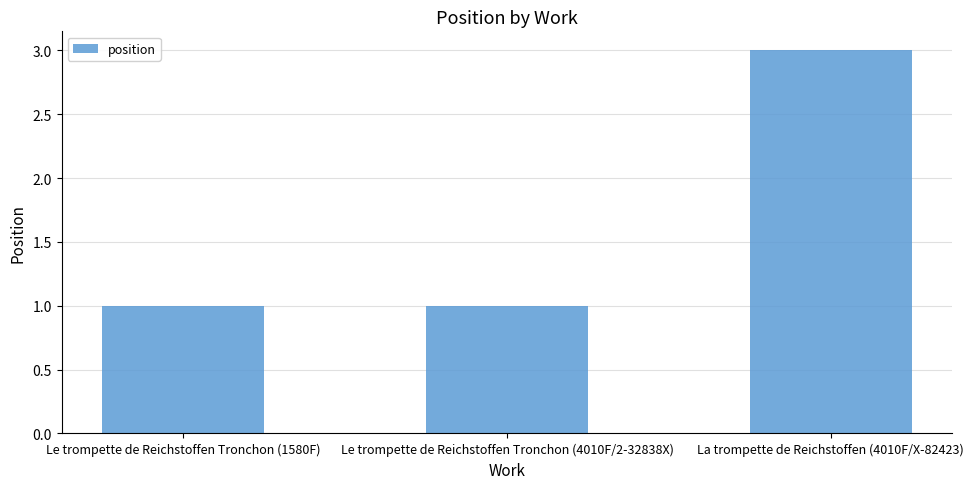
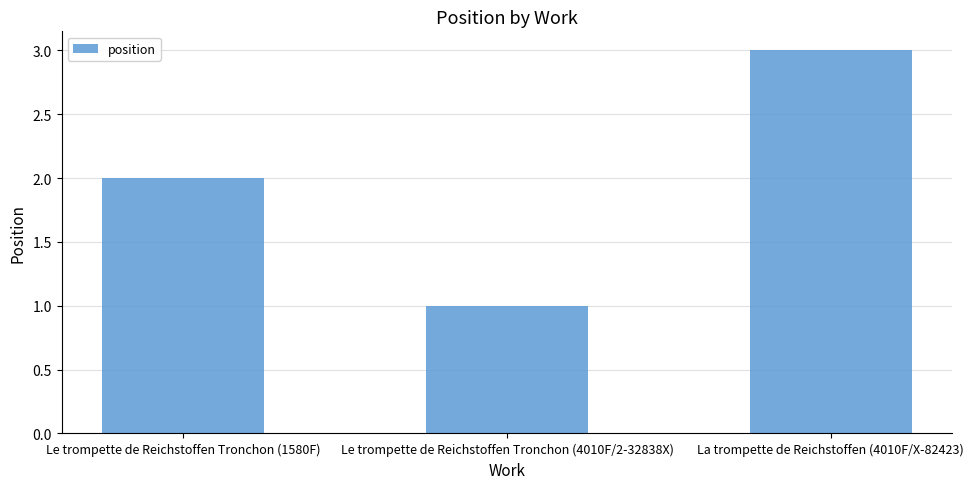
  {
-   "Le trompette de Reichstoffen Tronchon (1580F)": 1,
+   "Le trompette de Reichstoffen Tronchon (1580F)": 2,
    "Le trompette de Reichstoffen Tronchon (4010F/2-32838X)": 1,
    "La trompette de Reichstoffen (4010F/X-82423)": 3
  }
